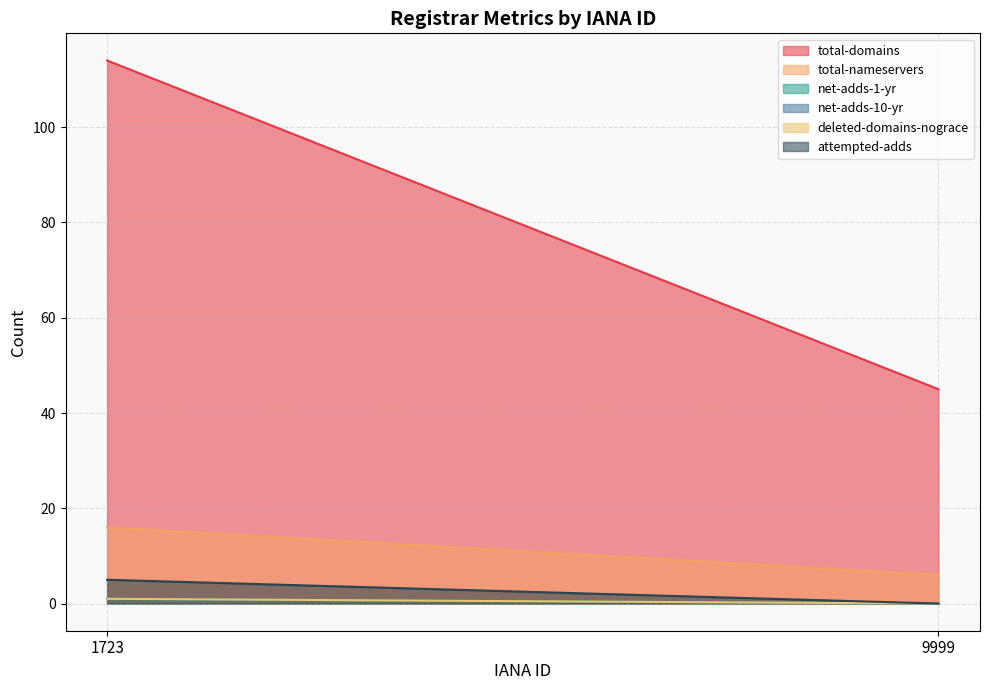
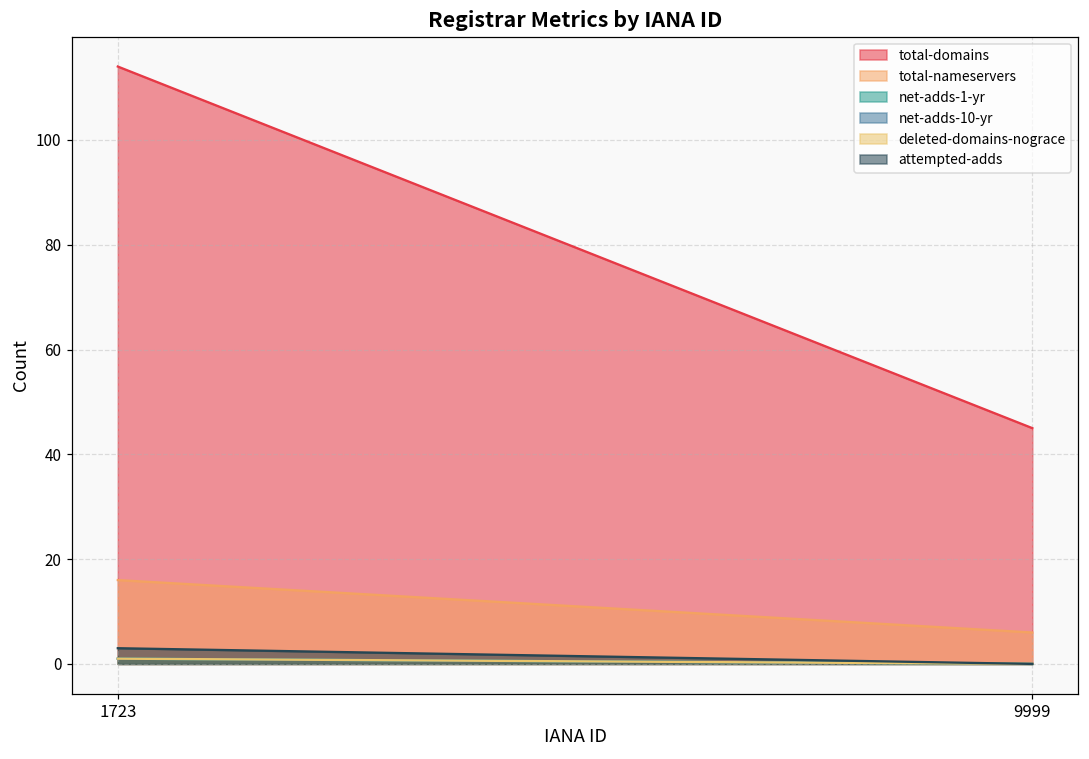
  {
    "total-domains": {
      "1723": 114,
      "9999": 45
    },
    "attempted-adds": {
-     "1723": 5
+     "1723": 3
    }
  }
